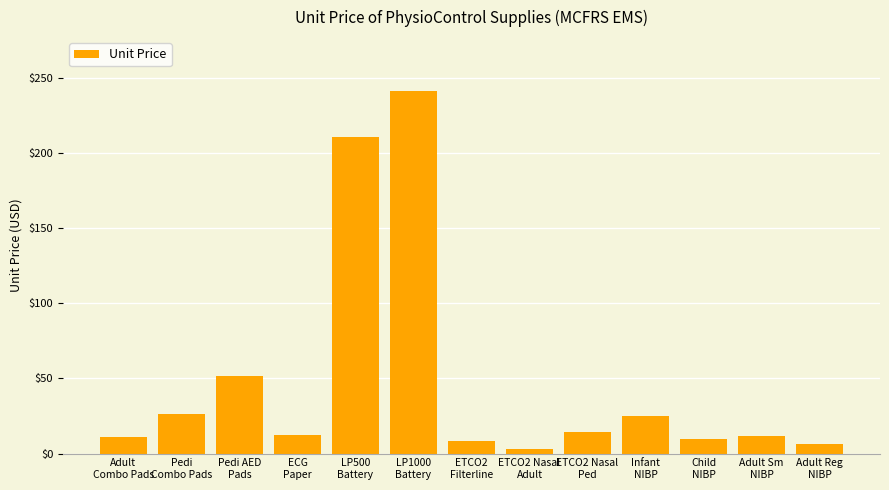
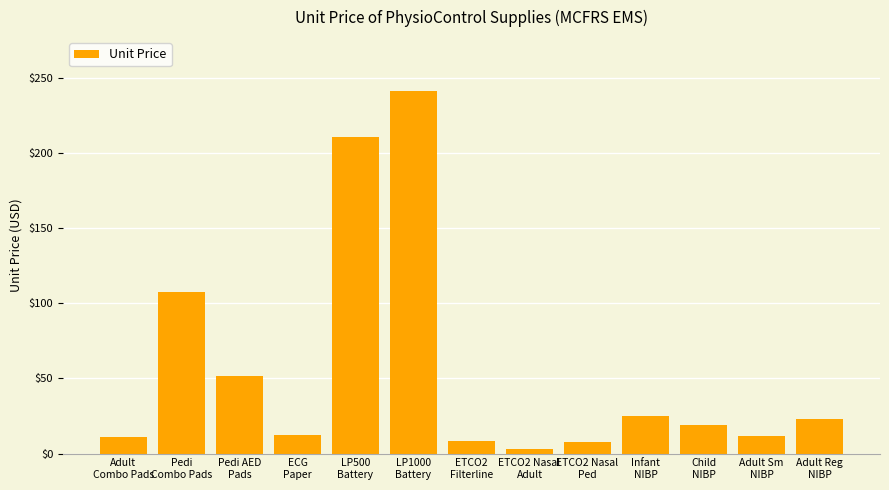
  {
    "Adult Combo Pads": "$11",
-   "Pedi Combo Pads": "$27",
+   "Pedi Combo Pads": "$107",
    "Pedi AED Pads": "$52",
    "ECG Paper": "$12",
    "LP500 Battery": "$210",
    "LP1000 Battery": "$241",
    "ETCO2 Filterline": "$9",
    "ETCO2 Nasal Adult": "$3",
-   "ETCO2 Nasal Ped": "$14",
+   "ETCO2 Nasal Ped": "$8",
    "Infant NIBP": "$25",
-   "Child NIBP": "$10",
+   "Child NIBP": "$19",
    "Adult Sm NIBP": "$11",
-   "Adult Reg NIBP": "$7"
+   "Adult Reg NIBP": "$23"
  }
